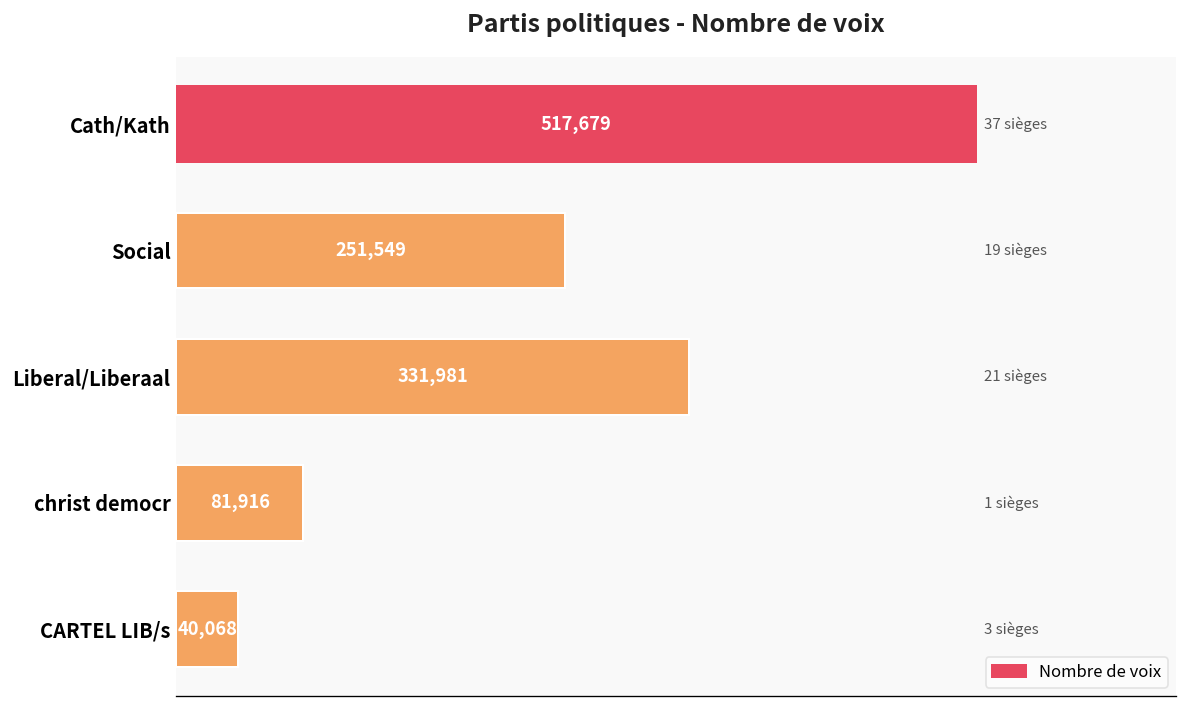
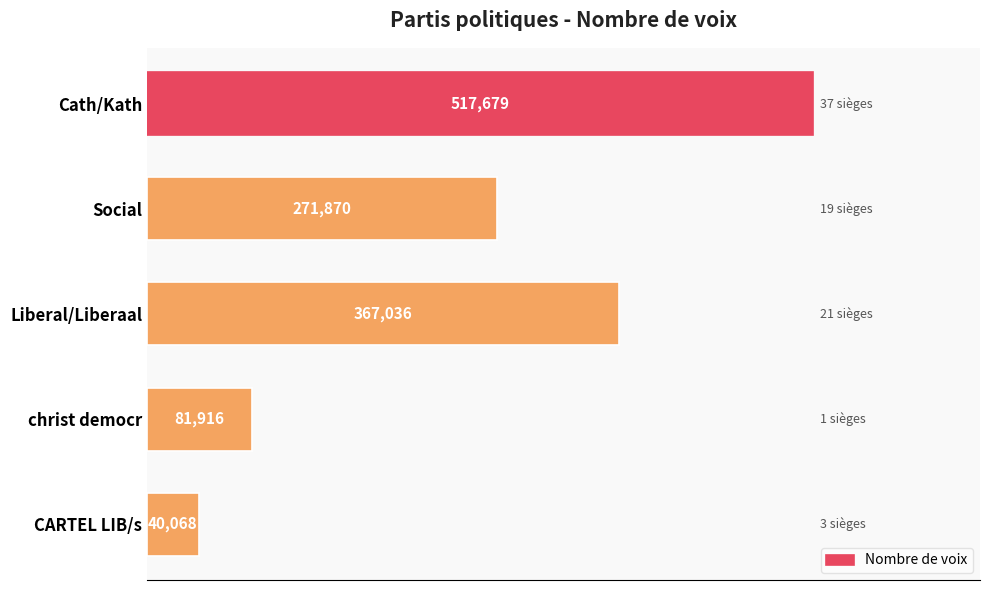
  {
    "Cath/Kath": "517,679",
-   "Social": "251,549",
-   "Liberal/Liberaal": "331,981",
+   "Social": "271,870",
+   "Liberal/Liberaal": "367,036",
    "christ democr": "81,916",
    "CARTEL LIB/s": "40,068"
  }
